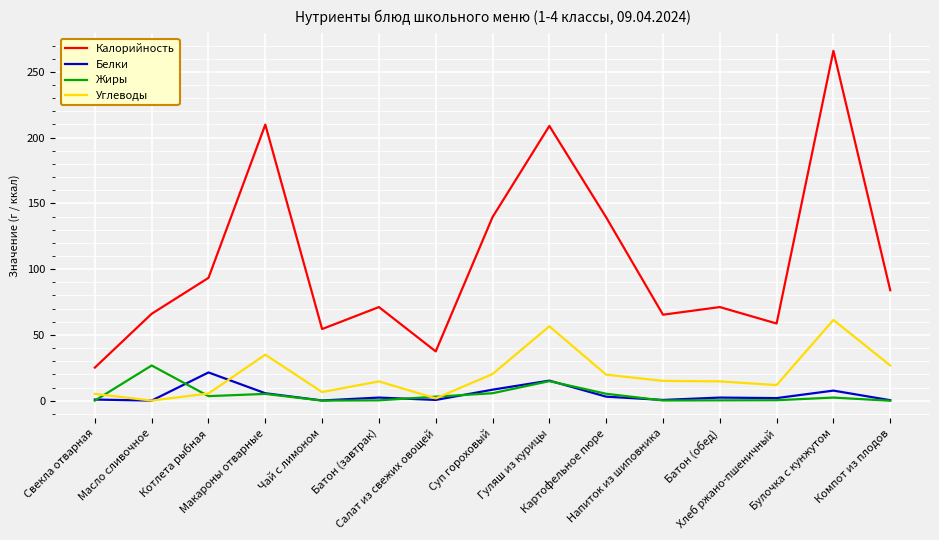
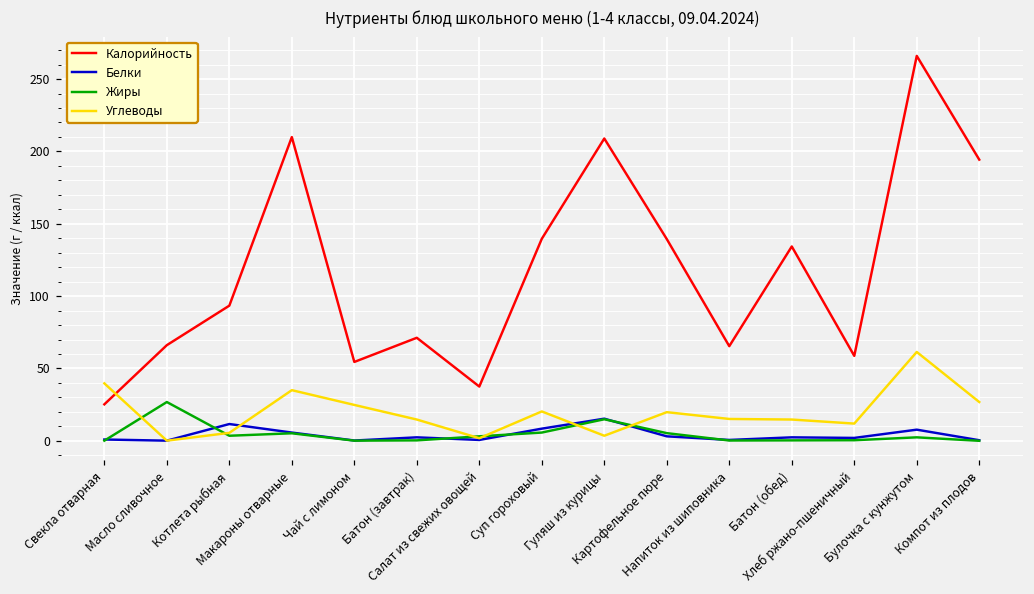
  {
    "Калорийность": {
      "Свекла отварная": 25,
      "Масло сливочное": 66,
      "Котлета рыбная": 93,
      "Макароны отварные": 210,
      "Чай с лимоном": 55,
      "Батон (завтрак)": 71,
      "Салат из свежих овощей": 38,
      "Суп гороховый": 140,
      "Гуляш из курицы": 209,
      "Картофельное пюре": 139,
      "Напиток из шиповника": 65,
-     "Батон (обед)": 71,
+     "Батон (обед)": 134,
      "Хлеб ржано-пшеничный": 59,
      "Булочка с кунжутом": 266,
-     "Компот из плодов": 84
+     "Компот из плодов": 194
    },
    "Белки": {
-     "Котлета рыбная": 22,
+     "Котлета рыбная": 12,
      "Батон (завтрак)": 2,
      "Суп гороховый": 8,
      "Картофельное пюре": 3,
      "Батон (обед)": 2,
      "Булочка с кунжутом": 8
    },
    "Жиры": {
      "Масло сливочное": 27,
      "Котлета рыбная": 4,
      "Батон (завтрак)": 0,
      "Суп гороховый": 6,
      "Картофельное пюре": 5,
      "Батон (обед)": 0,
      "Булочка с кунжутом": 2
    },
    "Углеводы": {
-     "Свекла отварная": 5,
+     "Свекла отварная": 40,
      "Котлета рыбная": 6,
      "Макароны отварные": 35,
-     "Чай с лимоном": 7,
+     "Чай с лимоном": 25,
      "Батон (завтрак)": 15,
      "Суп гороховый": 20,
-     "Гуляш из курицы": 57,
+     "Гуляш из курицы": 4,
      "Картофельное пюре": 20,
      "Напиток из шиповника": 15,
      "Батон (обед)": 15,
      "Хлеб ржано-пшеничный": 12,
      "Булочка с кунжутом": 61,
      "Компот из плодов": 27
    }
  }
